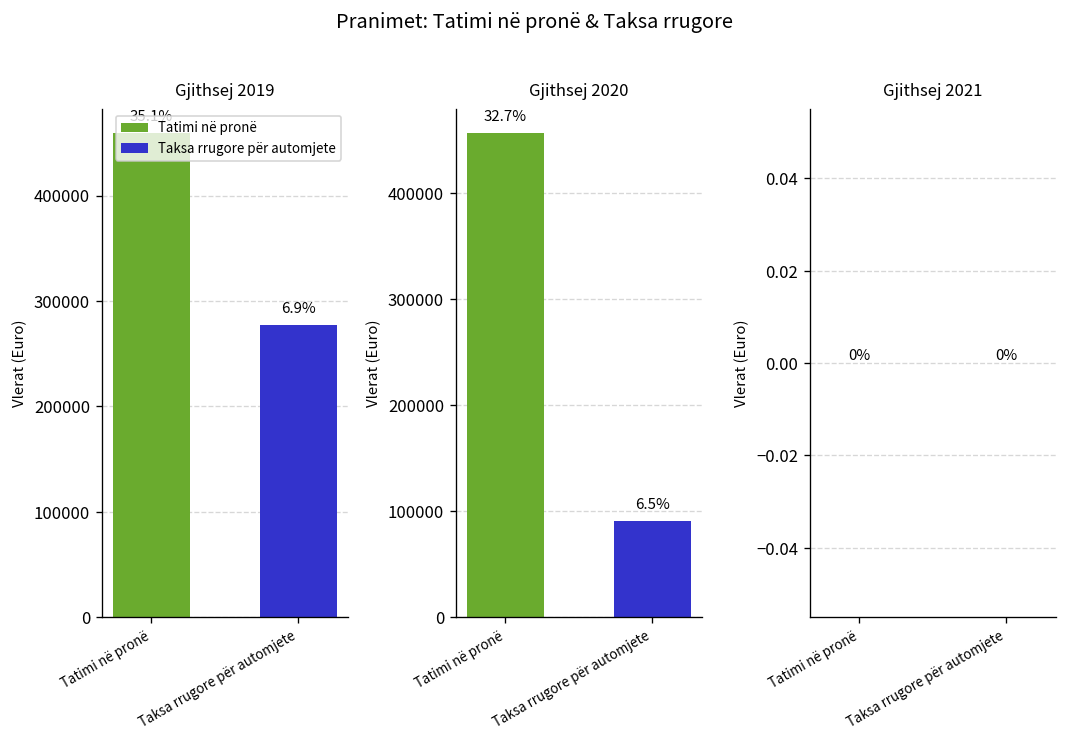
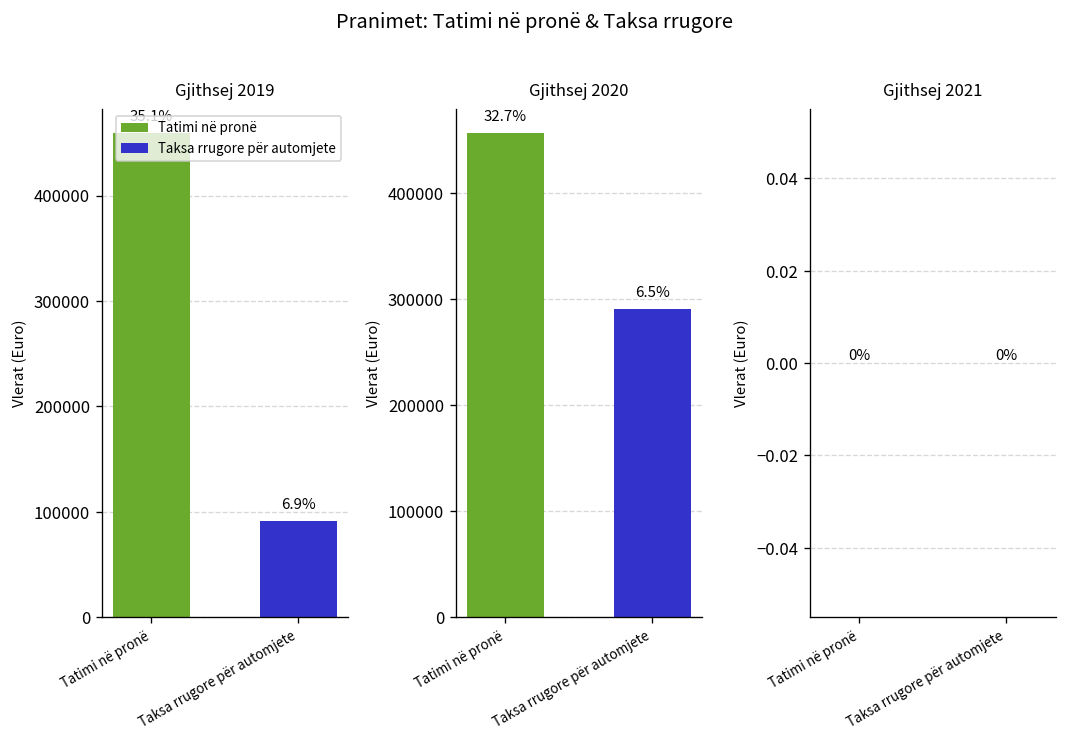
  {
    "Gjithsej 2019": {
-     "Taksa rrugore për automjete": "280000"
+     "Taksa rrugore për automjete": "90000"
    },
    "Gjithsej 2020": {
-     "Taksa rrugore për automjete": "90000"
+     "Taksa rrugore për automjete": "290000"
    },
    "Gjithsej 2021": {
      "Tatimi në pronë": "0%",
      "Taksa rrugore për automjete": "0%"
    }
  }
